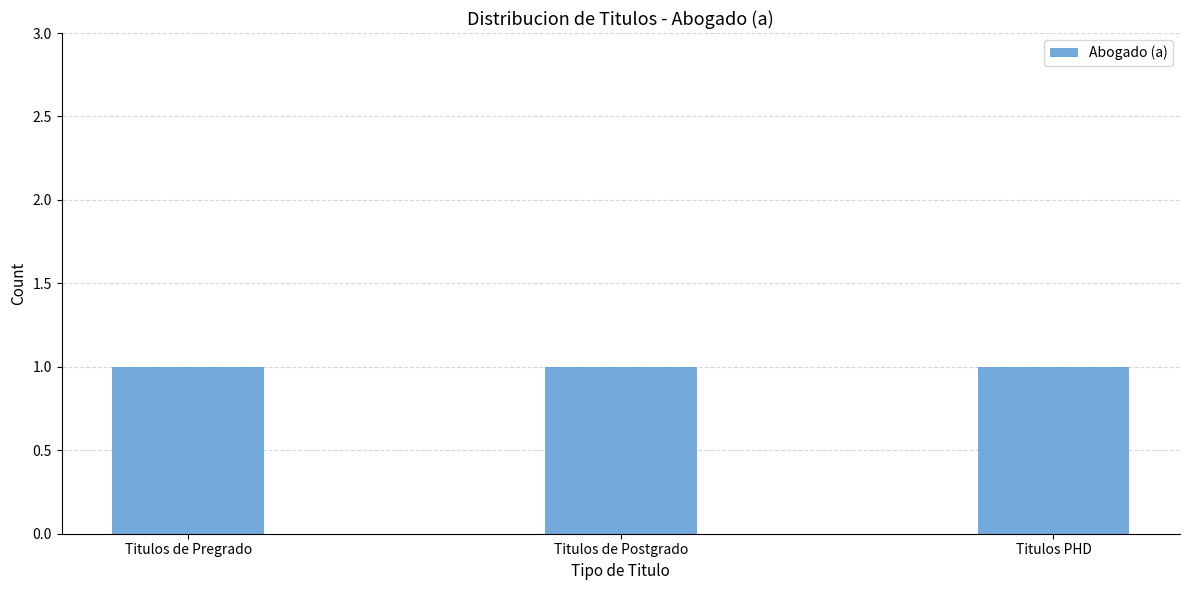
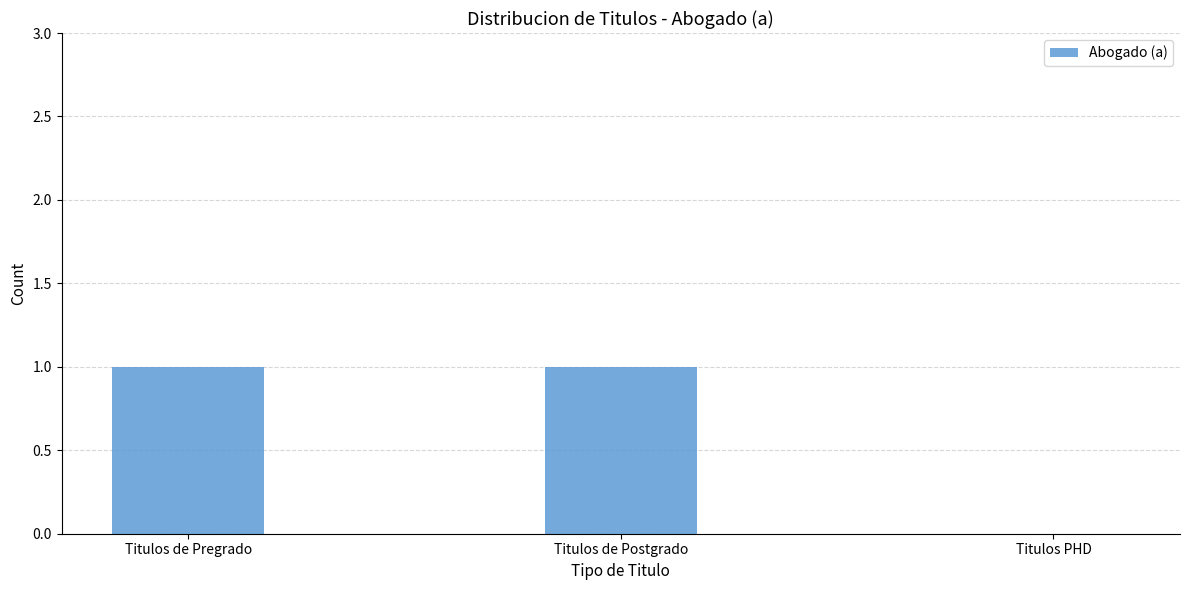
  {
    "Titulos de Pregrado": 1,
    "Titulos de Postgrado": 1,
-   "Titulos PHD": 1
+   "Titulos PHD": 0
  }
